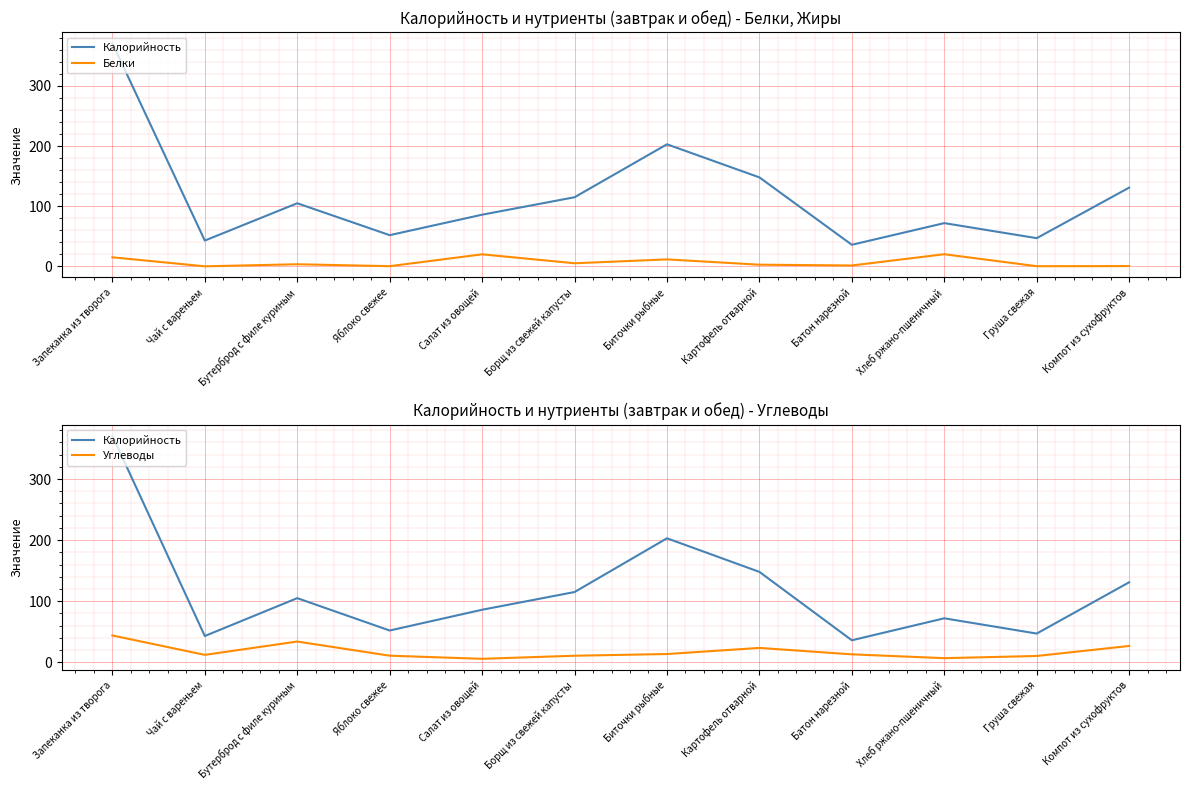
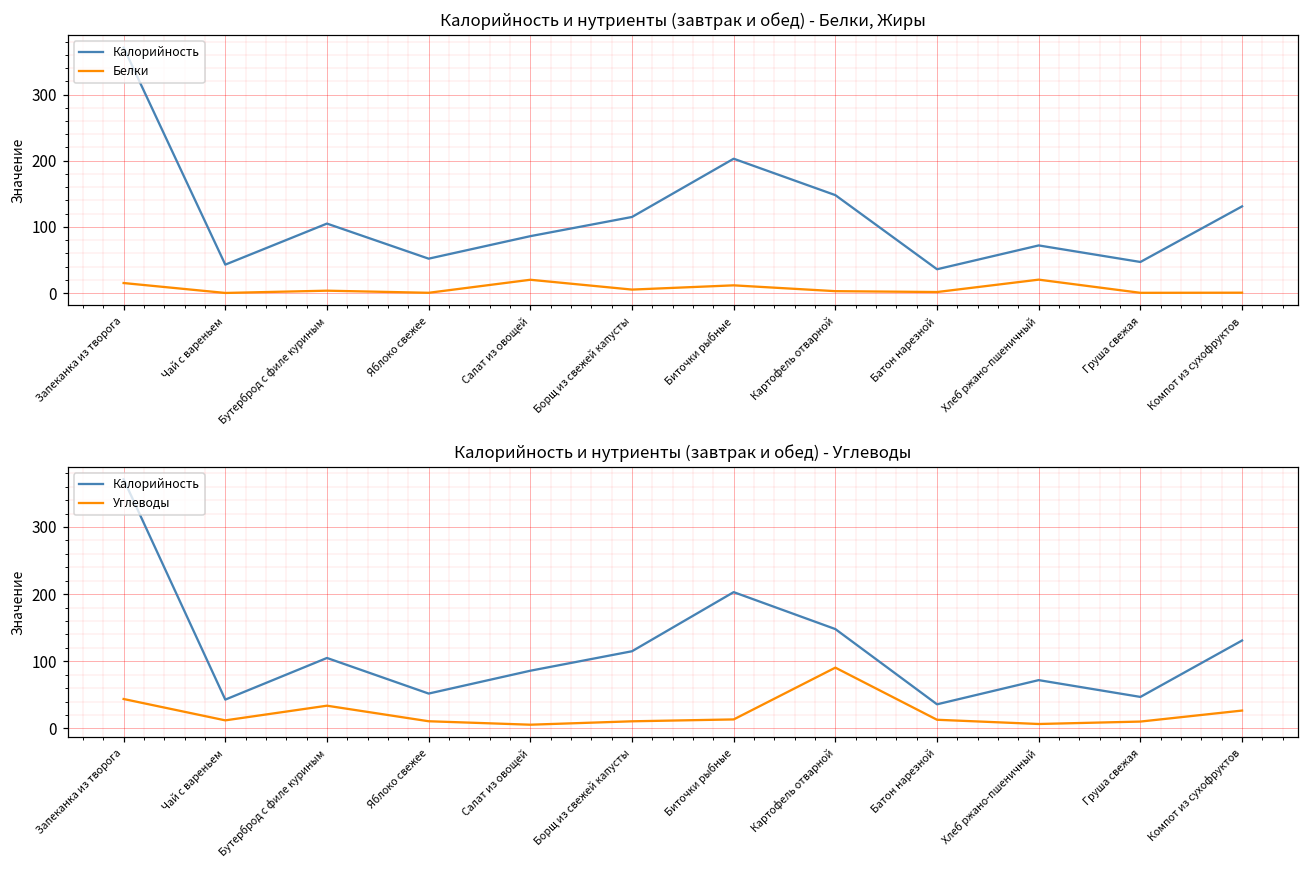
  {
    "Калорийность и нутриенты (завтрак и обед) - Белки, Жиры": {
      "Калорийность": {
        "Чай с вареньем": 40,
        "Бутерброд с филе куриным": 110,
        "Яблоко свежее": 50,
        "Салат из овощей": 90,
        "Борщ из свежей капусты": 120,
        "Биточки рыбные": 200,
        "Картофель отварной": 150,
        "Батон нарезной": 40,
        "Хлеб ржано-пшеничный": 70,
        "Груша свежая": 50,
        "Компот из сухофруктов": 130
      },
      "Белки": {
        "Запеканка из творога": 20,
        "Чай с вареньем": 0,
        "Бутерброд с филе куриным": 0,
        "Яблоко свежее": 0,
        "Салат из овощей": 20,
        "Борщ из свежей капусты": 10,
        "Биточки рыбные": 10,
        "Картофель отварной": 0,
        "Батон нарезной": 0,
        "Хлеб ржано-пшеничный": 20,
        "Груша свежая": 0,
        "Компот из сухофруктов": 0
      }
    },
    "Калорийность и нутриенты (завтрак и обед) - Углеводы": {
      "Калорийность": {
        "Чай с вареньем": 40,
        "Бутерброд с филе куриным": 110,
        "Яблоко свежее": 50,
        "Салат из овощей": 90,
        "Борщ из свежей капусты": 120,
        "Биточки рыбные": 200,
        "Картофель отварной": 150,
        "Батон нарезной": 40,
        "Хлеб ржано-пшеничный": 70,
        "Груша свежая": 50,
        "Компот из сухофруктов": 130
      },
      "Углеводы": {
        "Запеканка из творога": 40,
        "Чай с вареньем": 10,
        "Бутерброд с филе куриным": 30,
        "Яблоко свежее": 10,
        "Салат из овощей": 10,
        "Борщ из свежей капусты": 10,
        "Биточки рыбные": 10,
-       "Картофель отварной": 20,
+       "Картофель отварной": 90,
        "Батон нарезной": 10,
        "Хлеб ржано-пшеничный": 10,
        "Груша свежая": 10,
        "Компот из сухофруктов": 30
      }
    }
  }
